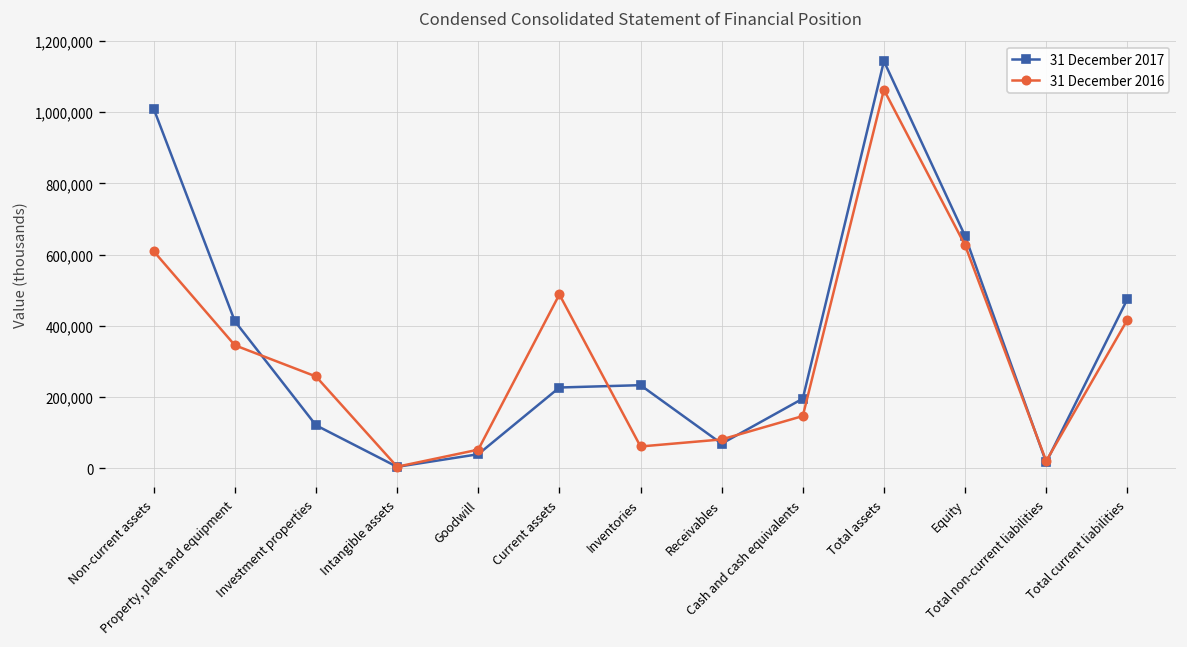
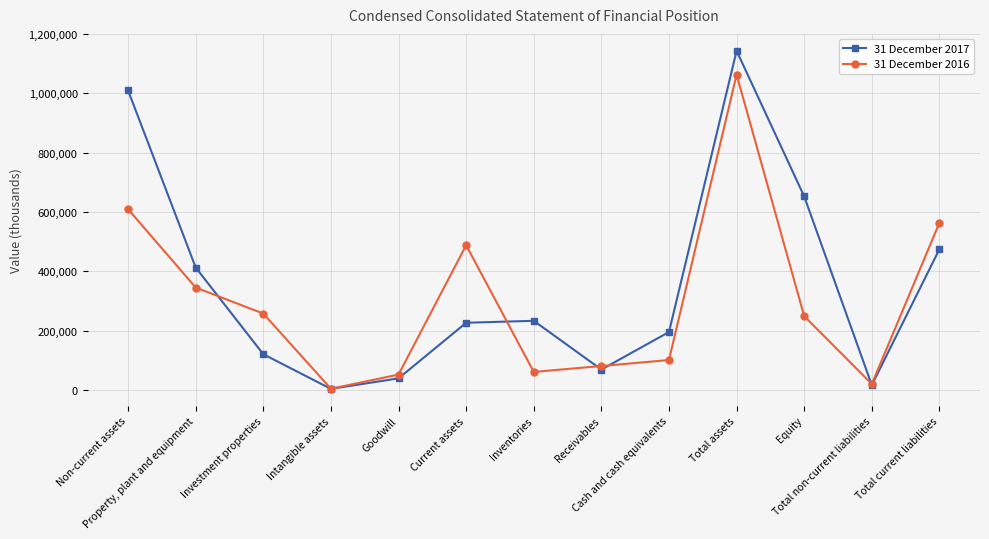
  {
    "31 December 2017": {
      "Non-current assets": "1,010,000",
      "Property, plant and equipment": "410,000",
      "Investment properties": "120,000",
      "Goodwill": "40,000",
      "Current assets": "230,000",
      "Inventories": "230,000",
      "Receivables": "70,000",
      "Cash and cash equivalents": "200,000",
      "Total assets": "1,140,000",
      "Equity": "650,000",
      "Total current liabilities": "470,000"
    },
    "31 December 2016": {
      "Non-current assets": "610,000",
      "Property, plant and equipment": "350,000",
      "Investment properties": "260,000",
      "Goodwill": "50,000",
      "Current assets": "490,000",
      "Inventories": "60,000",
      "Receivables": "80,000",
-     "Cash and cash equivalents": "150,000",
+     "Cash and cash equivalents": "100,000",
      "Total assets": "1,060,000",
-     "Equity": "630,000",
-     "Total current liabilities": "420,000"
+     "Equity": "250,000",
+     "Total current liabilities": "560,000"
    }
  }
